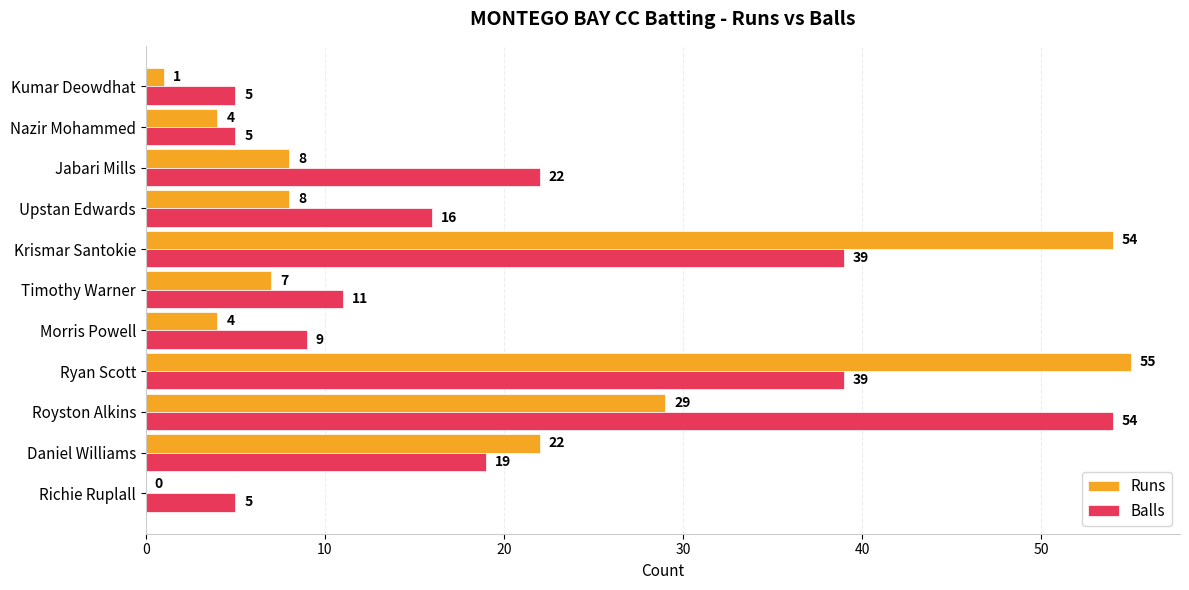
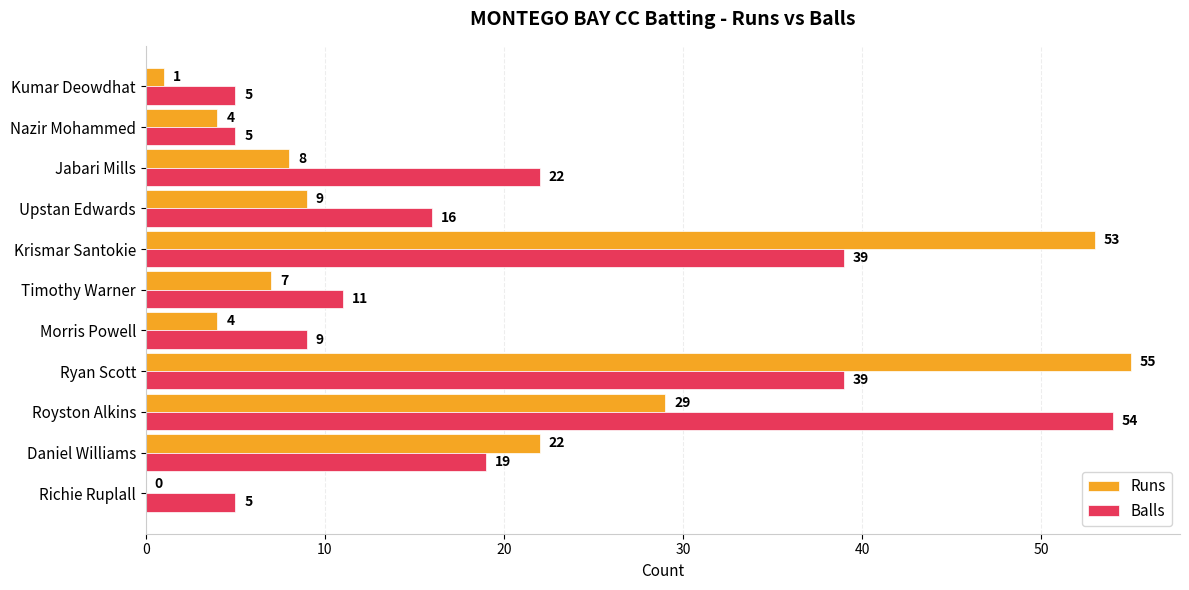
  {
    "Runs": {
      "Kumar Deowdhat": 1,
      "Nazir Mohammed": 4,
      "Jabari Mills": 8,
-     "Upstan Edwards": 8,
-     "Krismar Santokie": 54,
+     "Upstan Edwards": 9,
+     "Krismar Santokie": 53,
      "Timothy Warner": 7,
      "Morris Powell": 4,
      "Ryan Scott": 55,
      "Royston Alkins": 29,
      "Daniel Williams": 22,
      "Richie Ruplall": 0
    },
    "Balls": {
      "Kumar Deowdhat": 5,
      "Nazir Mohammed": 5,
      "Jabari Mills": 22,
      "Upstan Edwards": 16,
      "Krismar Santokie": 39,
      "Timothy Warner": 11,
      "Morris Powell": 9,
      "Ryan Scott": 39,
      "Royston Alkins": 54,
      "Daniel Williams": 19,
      "Richie Ruplall": 5
    }
  }
